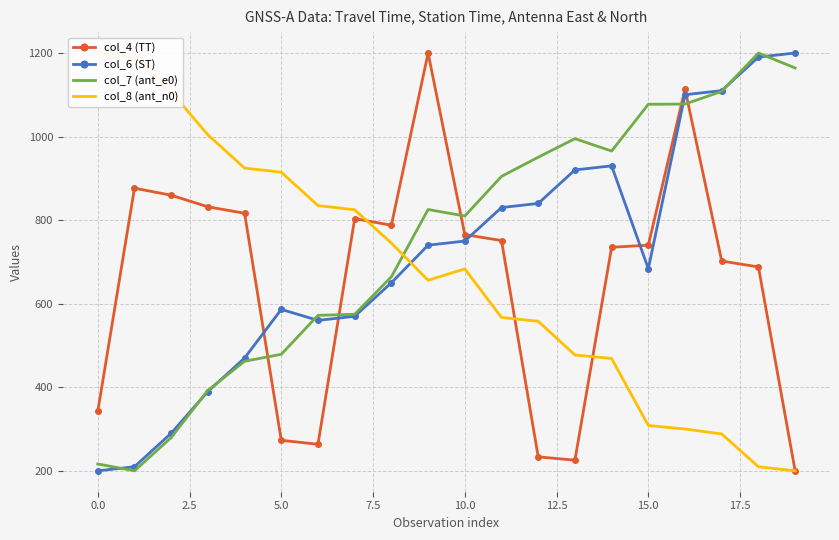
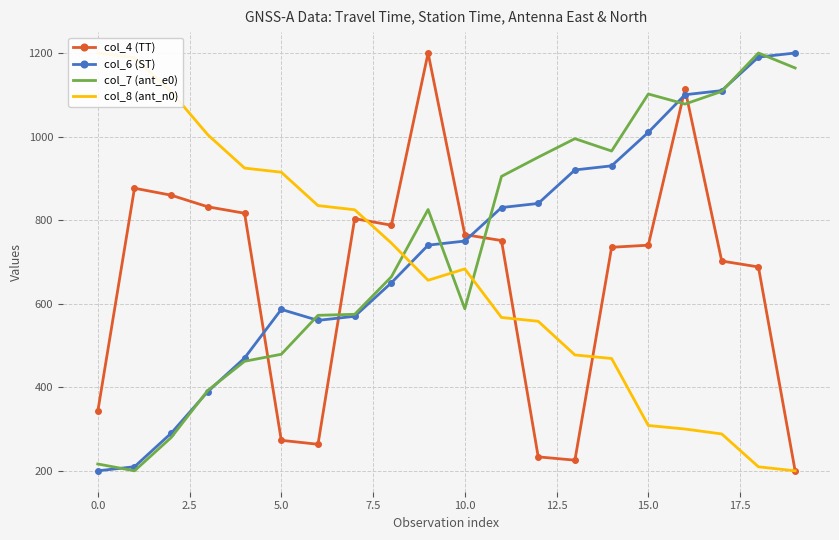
  {
    "col_4 (TT)": {
      "0.0": 340,
      "5.0": 270,
      "10.0": 770,
      "15.0": 740
    },
    "col_6 (ST)": {
      "0.0": 200,
      "5.0": 590,
      "10.0": 750,
-     "15.0": 680
+     "15.0": 1010
    },
    "col_7 (ant_e0)": {
      "0.0": 220,
      "5.0": 480,
-     "10.0": 810,
-     "15.0": 1080
+     "10.0": 590,
+     "15.0": 1100
    },
    "col_8 (ant_n0)": {
      "5.0": 910,
      "10.0": 680,
      "15.0": 310
    }
  }
